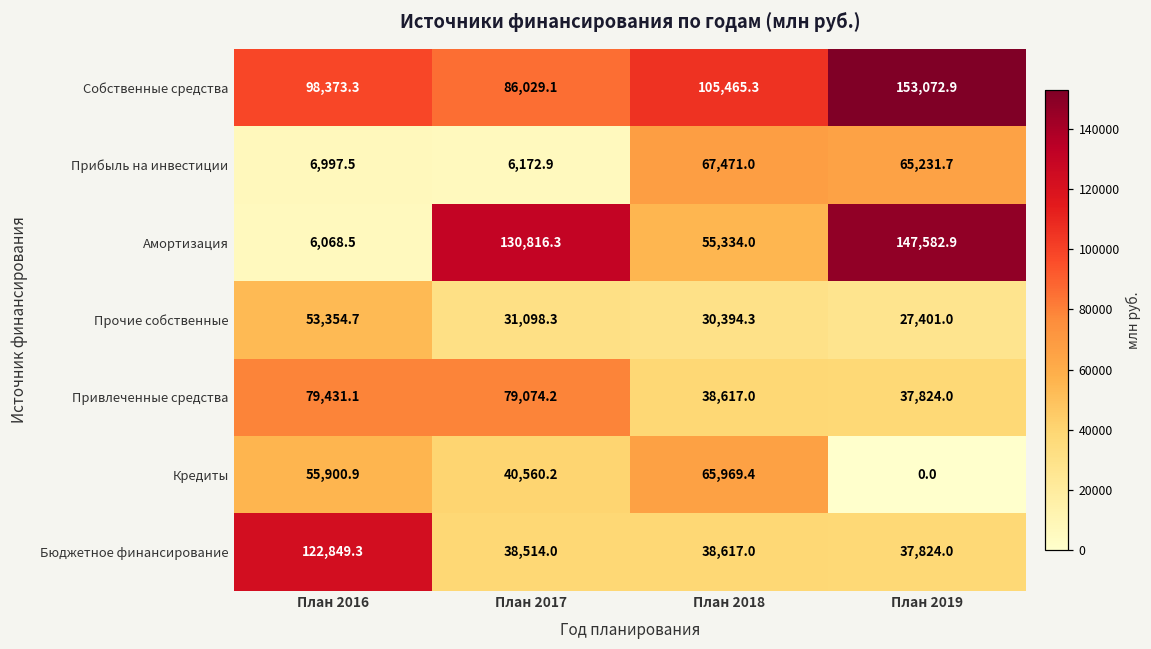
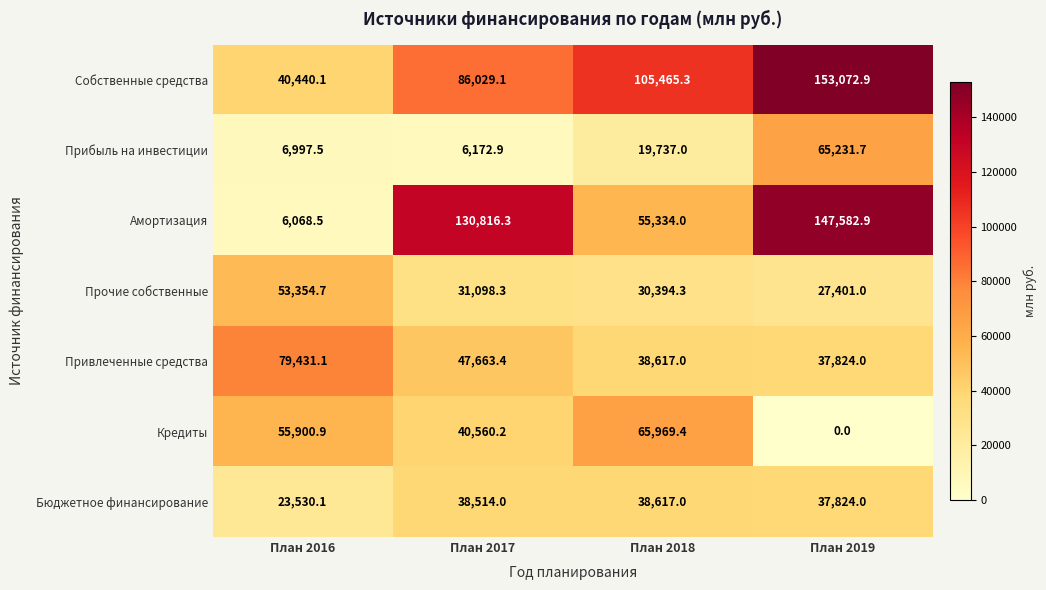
  {
    "Собственные средства": {
-     "План 2016": "98,373.3",
+     "План 2016": "40,440.1",
      "План 2017": "86,029.1",
      "План 2018": "105,465.3",
      "План 2019": "153,072.9"
    },
    "Прибыль на инвестиции": {
      "План 2016": "6,997.5",
      "План 2017": "6,172.9",
-     "План 2018": "67,471.0",
+     "План 2018": "19,737.0",
      "План 2019": "65,231.7"
    },
    "Амортизация": {
      "План 2016": "6,068.5",
      "План 2017": "130,816.3",
      "План 2018": "55,334.0",
      "План 2019": "147,582.9"
    },
    "Прочие собственные": {
      "План 2016": "53,354.7",
      "План 2017": "31,098.3",
      "План 2018": "30,394.3",
      "План 2019": "27,401.0"
    },
    "Привлеченные средства": {
      "План 2016": "79,431.1",
-     "План 2017": "79,074.2",
+     "План 2017": "47,663.4",
      "План 2018": "38,617.0",
      "План 2019": "37,824.0"
    },
    "Кредиты": {
      "План 2016": "55,900.9",
      "План 2017": "40,560.2",
      "План 2018": "65,969.4",
      "План 2019": "0.0"
    },
    "Бюджетное финансирование": {
-     "План 2016": "122,849.3",
+     "План 2016": "23,530.1",
      "План 2017": "38,514.0",
      "План 2018": "38,617.0",
      "План 2019": "37,824.0"
    }
  }
